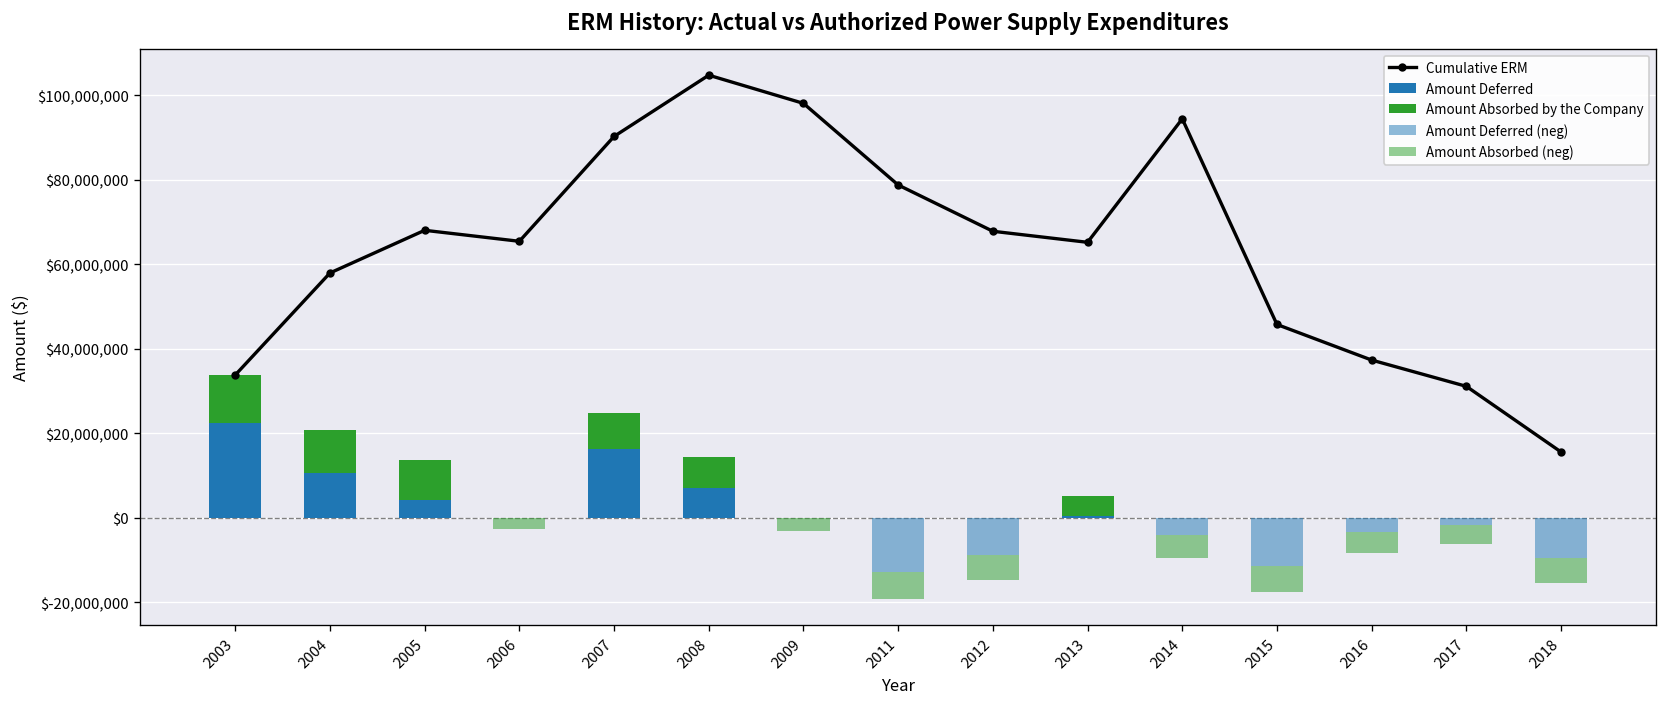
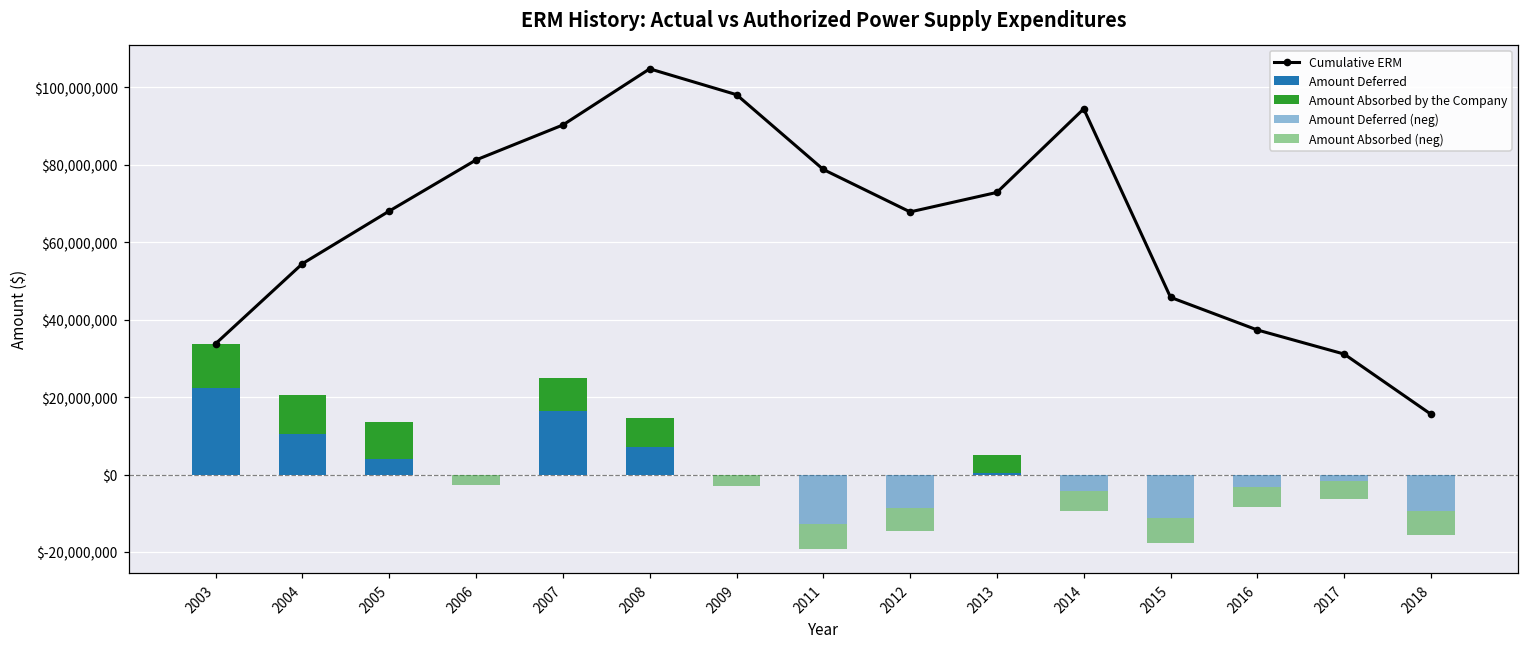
  {
    "Cumulative ERM": {
      "2003": "$34,000,000",
-     "2004": "$58,000,000",
+     "2004": "$54,000,000",
      "2005": "$68,000,000",
-     "2006": "$65,000,000",
+     "2006": "$81,000,000",
      "2007": "$90,000,000",
      "2008": "$105,000,000",
      "2009": "$98,000,000",
      "2011": "$79,000,000",
      "2012": "$68,000,000",
-     "2013": "$65,000,000",
+     "2013": "$73,000,000",
      "2014": "$94,000,000",
      "2015": "$46,000,000",
      "2016": "$37,000,000",
      "2017": "$31,000,000",
      "2018": "$16,000,000"
    }
  }
